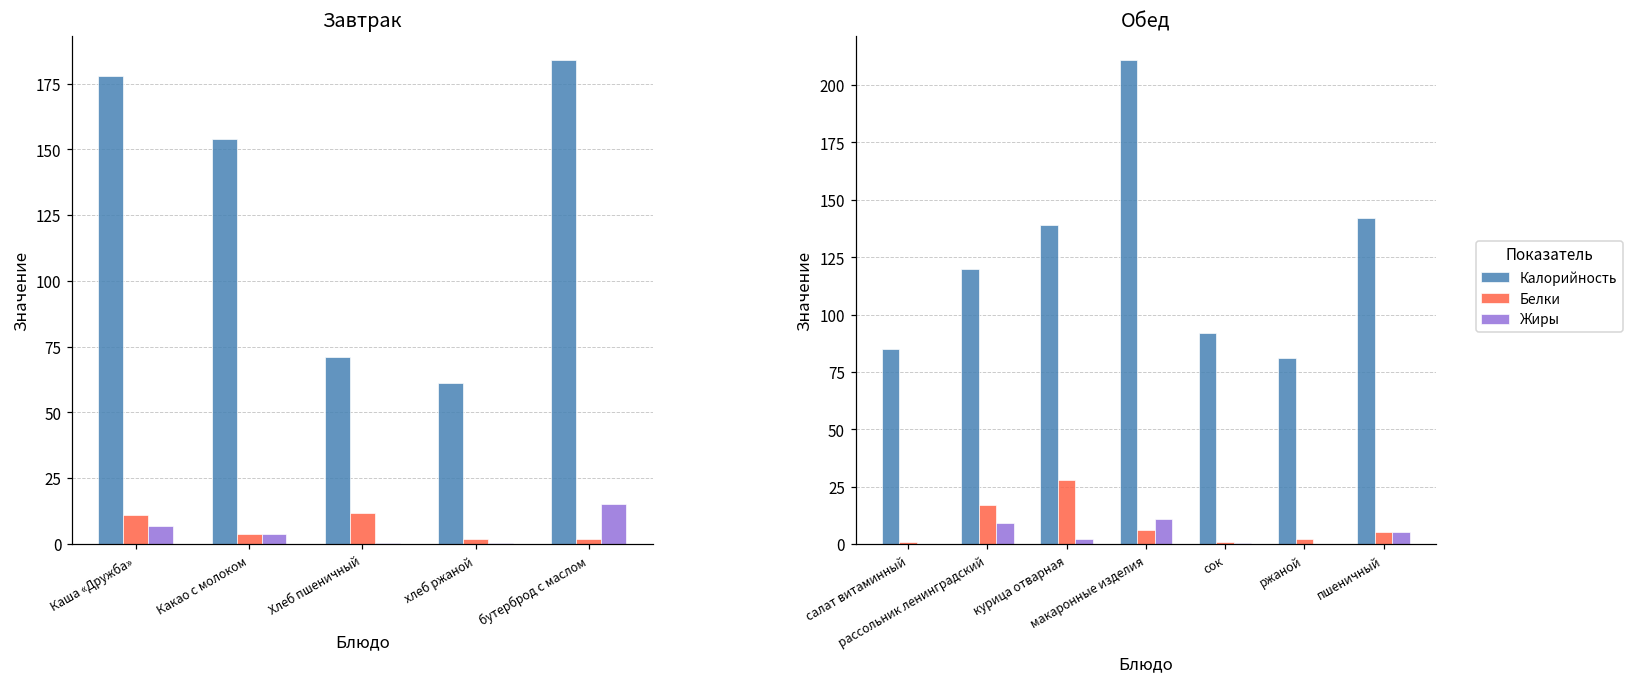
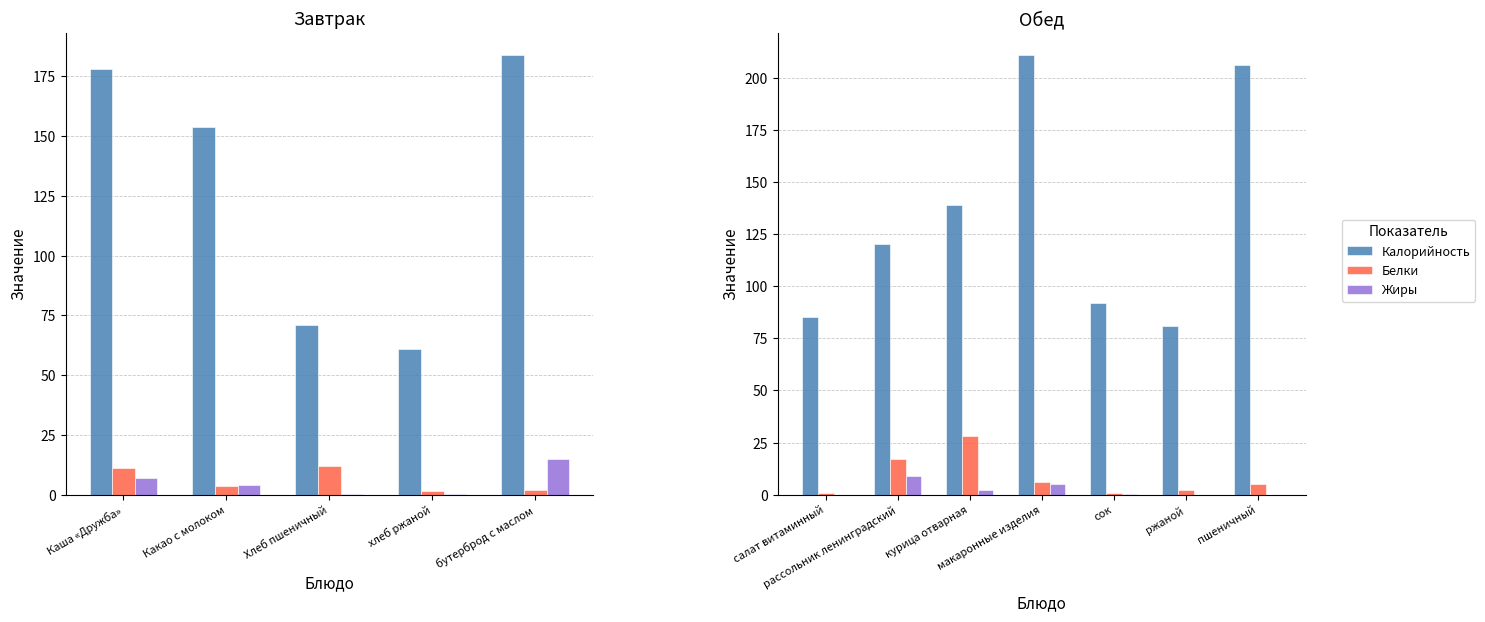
  {
    "Завтрак": {
      "Калорийность": {
        "Каша «Дружба»": 178,
        "Какао с молоком": 154,
        "Хлеб пшеничный": 71,
        "хлеб ржаной": 61,
        "бутерброд с маслом": 184
      },
      "Белки": {
        "Каша «Дружба»": 11,
        "Какао с молоком": 4,
        "Хлеб пшеничный": 12,
        "хлеб ржаной": 2,
        "бутерброд с маслом": 2
      },
      "Жиры": {
        "Каша «Дружба»": 7,
        "Какао с молоком": 4,
        "бутерброд с маслом": 15
      }
    },
    "Обед": {
      "Калорийность": {
        "салат витаминный": 85,
        "рассольник ленинградский": 120,
        "курица отварная": 139,
        "макаронные изделия": 211,
        "сок": 92,
        "ржаной": 81,
-       "пшеничный": 142
+       "пшеничный": 206
      },
      "Белки": {
        "рассольник ленинградский": 17,
        "курица отварная": 28,
        "макаронные изделия": 6,
        "ржаной": 2,
        "пшеничный": 5
      },
      "Жиры": {
        "салат витаминный": 0,
        "рассольник ленинградский": 9,
        "курица отварная": 2,
-       "макаронные изделия": 11,
+       "макаронные изделия": 5,
        "ржаной": 0,
-       "пшеничный": 5
+       "пшеничный": 0
      }
    }
  }
